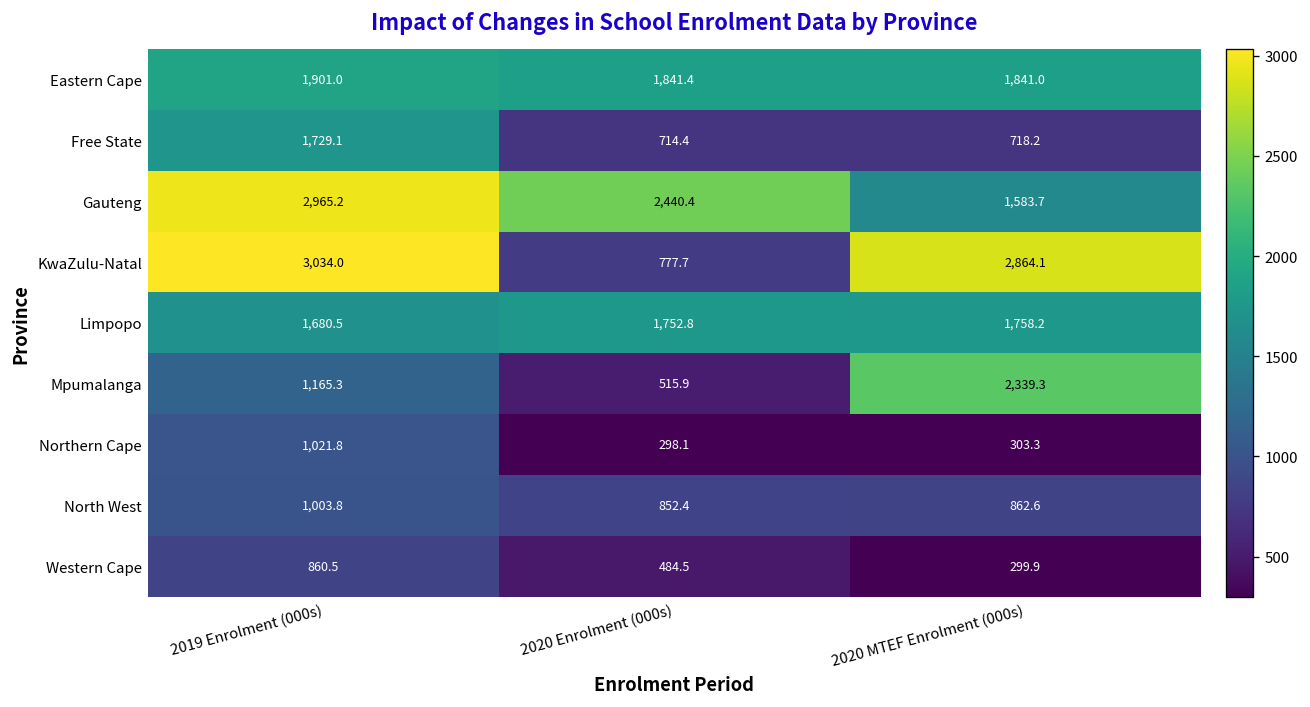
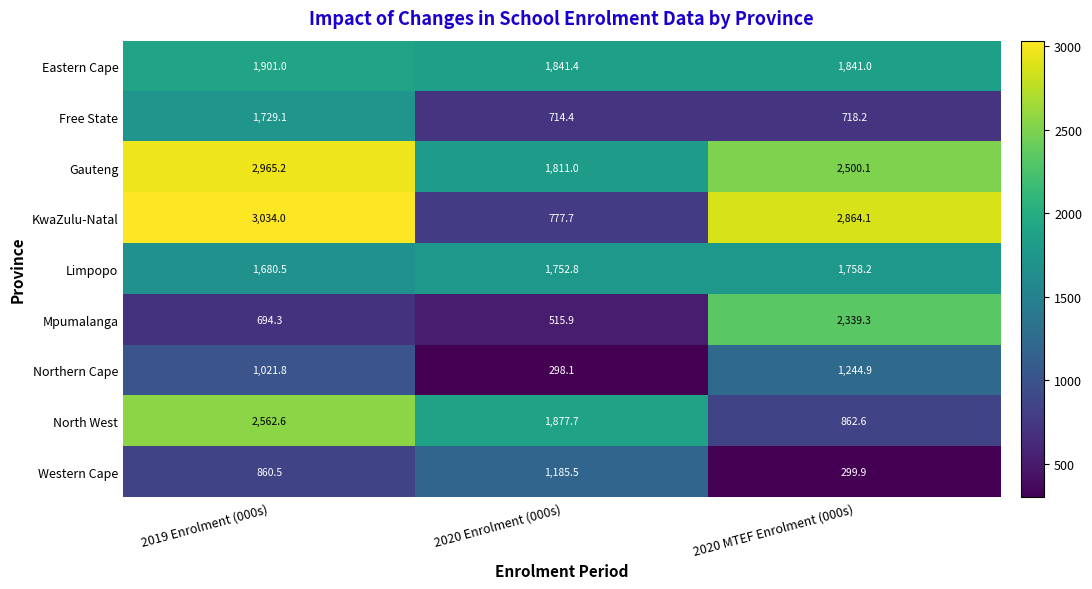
  {
    "Eastern Cape": {
      "2019 Enrolment (000s)": "1,901.0",
      "2020 Enrolment (000s)": "1,841.4",
      "2020 MTEF Enrolment (000s)": "1,841.0"
    },
    "Free State": {
      "2019 Enrolment (000s)": "1,729.1",
      "2020 Enrolment (000s)": "714.4",
      "2020 MTEF Enrolment (000s)": "718.2"
    },
    "Gauteng": {
      "2019 Enrolment (000s)": "2,965.2",
-     "2020 Enrolment (000s)": "2,440.4",
-     "2020 MTEF Enrolment (000s)": "1,583.7"
+     "2020 Enrolment (000s)": "1,811.0",
+     "2020 MTEF Enrolment (000s)": "2,500.1"
    },
    "KwaZulu-Natal": {
      "2019 Enrolment (000s)": "3,034.0",
      "2020 Enrolment (000s)": "777.7",
      "2020 MTEF Enrolment (000s)": "2,864.1"
    },
    "Limpopo": {
      "2019 Enrolment (000s)": "1,680.5",
      "2020 Enrolment (000s)": "1,752.8",
      "2020 MTEF Enrolment (000s)": "1,758.2"
    },
    "Mpumalanga": {
-     "2019 Enrolment (000s)": "1,165.3",
+     "2019 Enrolment (000s)": "694.3",
      "2020 Enrolment (000s)": "515.9",
      "2020 MTEF Enrolment (000s)": "2,339.3"
    },
    "Northern Cape": {
      "2019 Enrolment (000s)": "1,021.8",
      "2020 Enrolment (000s)": "298.1",
-     "2020 MTEF Enrolment (000s)": "303.3"
+     "2020 MTEF Enrolment (000s)": "1,244.9"
    },
    "North West": {
-     "2019 Enrolment (000s)": "1,003.8",
-     "2020 Enrolment (000s)": "852.4",
+     "2019 Enrolment (000s)": "2,562.6",
+     "2020 Enrolment (000s)": "1,877.7",
      "2020 MTEF Enrolment (000s)": "862.6"
    },
    "Western Cape": {
      "2019 Enrolment (000s)": "860.5",
-     "2020 Enrolment (000s)": "484.5",
+     "2020 Enrolment (000s)": "1,185.5",
      "2020 MTEF Enrolment (000s)": "299.9"
    }
  }
